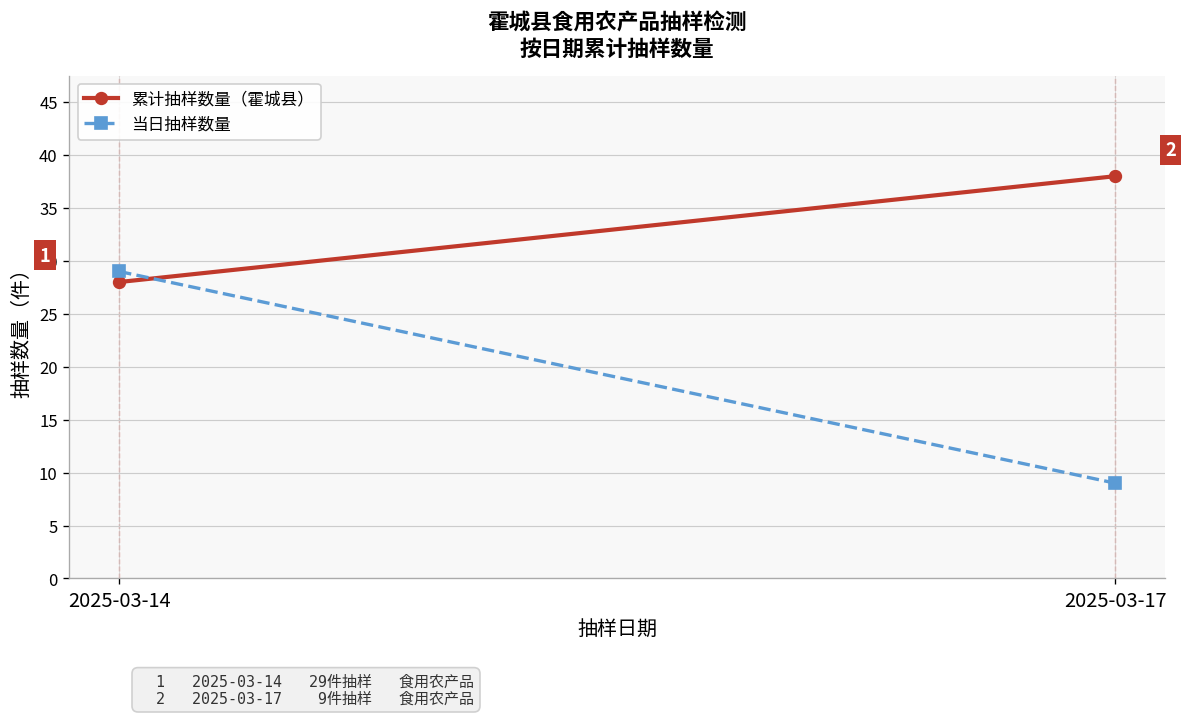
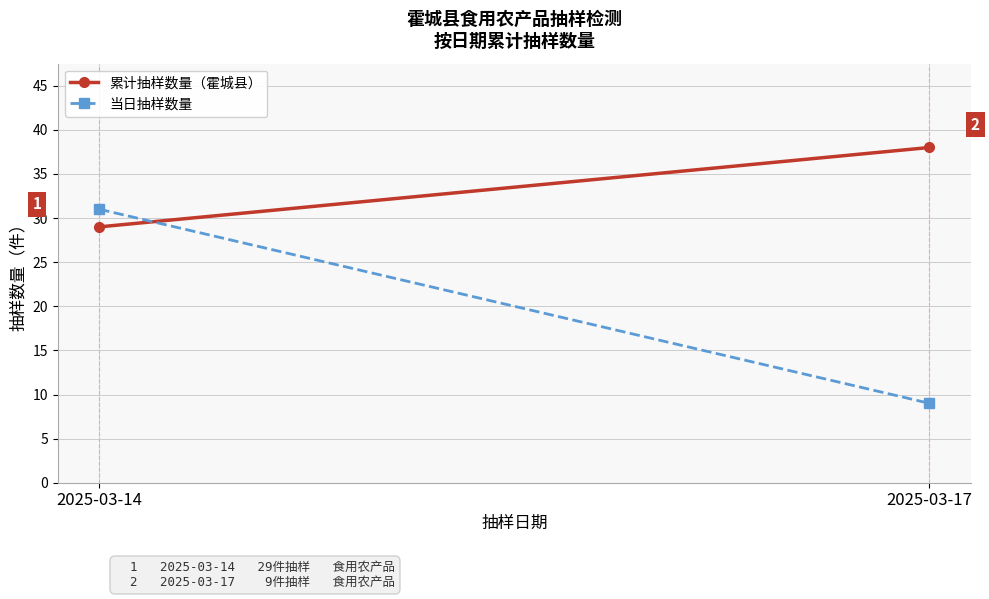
  {
    "累计抽样数量（霍城县）": {
-     "2025-03-14": 28,
+     "2025-03-14": 29,
      "2025-03-17": 38
    },
    "当日抽样数量": {
-     "2025-03-14": 29,
+     "2025-03-14": 31,
      "2025-03-17": 9
    }
  }
